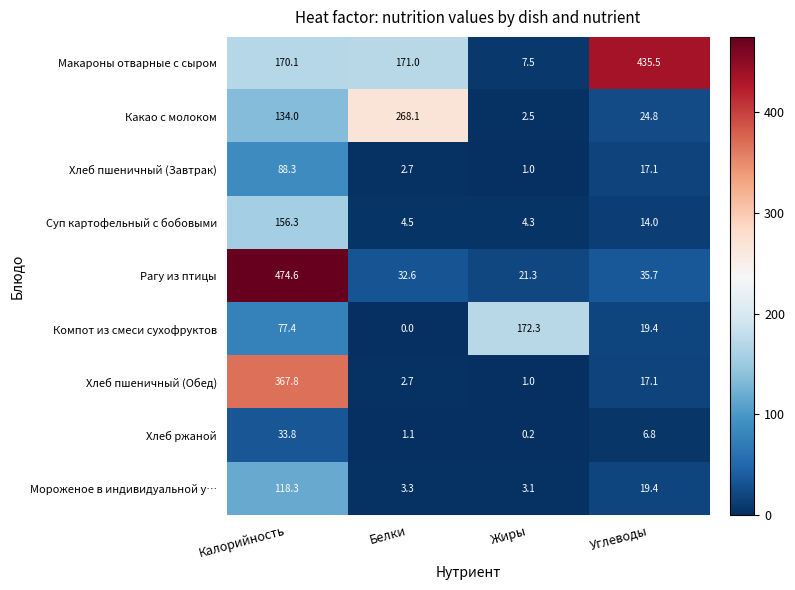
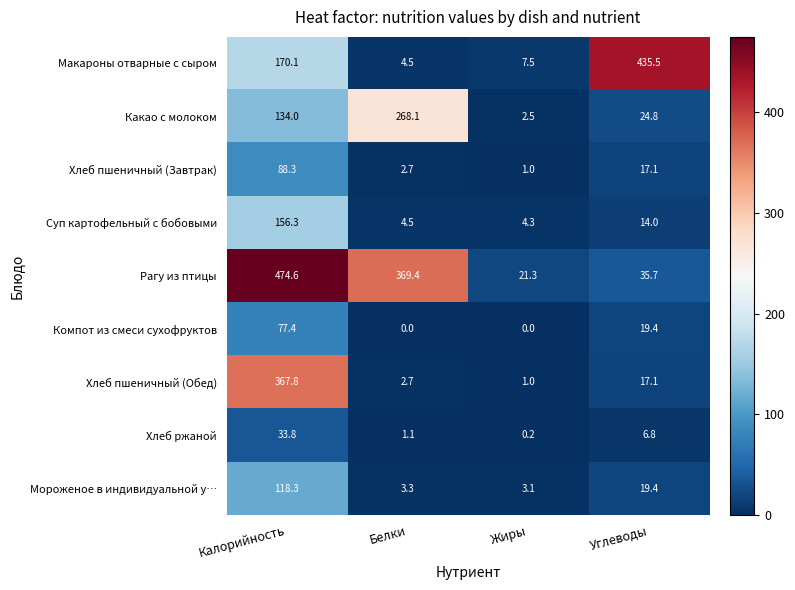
  {
    "Макароны отварные с сыром": {
      "Калорийность": 170.1,
-     "Белки": 171.0,
+     "Белки": 4.5,
      "Жиры": 7.5,
      "Углеводы": 435.5
    },
    "Какао с молоком": {
      "Калорийность": 134.0,
      "Белки": 268.1,
      "Жиры": 2.5,
      "Углеводы": 24.8
    },
    "Хлеб пшеничный (Завтрак)": {
      "Калорийность": 88.3,
      "Белки": 2.7,
      "Жиры": 1.0,
      "Углеводы": 17.1
    },
    "Суп картофельный с бобовыми": {
      "Калорийность": 156.3,
      "Белки": 4.5,
      "Жиры": 4.3,
      "Углеводы": 14.0
    },
    "Рагу из птицы": {
      "Калорийность": 474.6,
-     "Белки": 32.6,
+     "Белки": 369.4,
      "Жиры": 21.3,
      "Углеводы": 35.7
    },
    "Компот из смеси сухофруктов": {
      "Калорийность": 77.4,
      "Белки": 0.0,
-     "Жиры": 172.3,
+     "Жиры": 0.0,
      "Углеводы": 19.4
    },
    "Хлеб пшеничный (Обед)": {
      "Калорийность": 367.8,
      "Белки": 2.7,
      "Жиры": 1.0,
      "Углеводы": 17.1
    },
    "Хлеб ржаной": {
      "Калорийность": 33.8,
      "Белки": 1.1,
      "Жиры": 0.2,
      "Углеводы": 6.8
    },
    "Мороженое в индивидуальной у…": {
      "Калорийность": 118.3,
      "Белки": 3.3,
      "Жиры": 3.1,
      "Углеводы": 19.4
    }
  }
